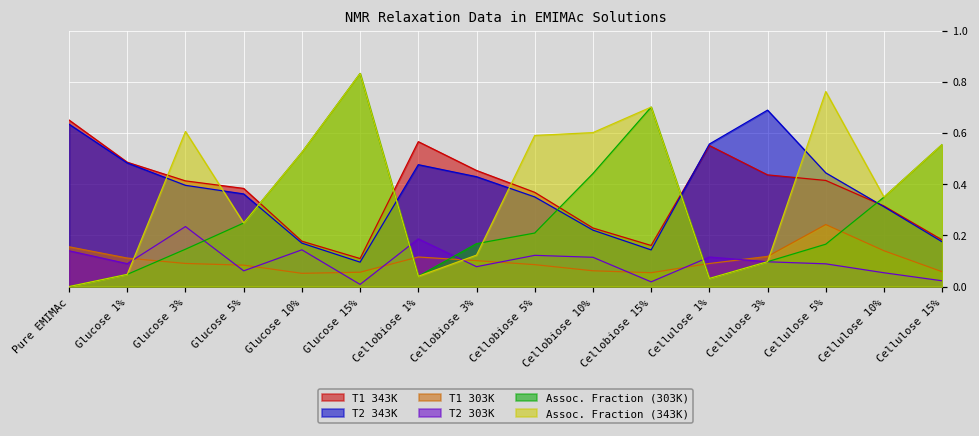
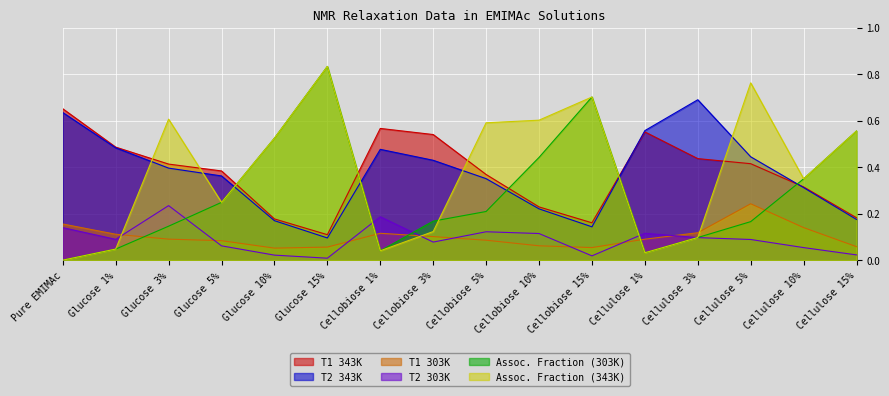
  {
    "T1 343K": {
      "Pure EMIMAc": 0.65,
      "Glucose 3%": 0.41,
      "Glucose 5%": 0.38,
      "Glucose 15%": 0.11,
      "Cellobiose 1%": 0.57,
-     "Cellobiose 3%": 0.45,
+     "Cellobiose 3%": 0.54,
      "Cellobiose 5%": 0.37,
      "Cellobiose 15%": 0.16,
      "Cellulose 3%": 0.44,
      "Cellulose 5%": 0.41
    },
    "T2 343K": {
      "Pure EMIMAc": 0.63,
      "Glucose 3%": 0.40,
      "Glucose 5%": 0.36,
      "Glucose 15%": 0.10,
      "Cellobiose 1%": 0.48,
      "Cellobiose 3%": 0.43,
      "Cellobiose 5%": 0.35,
      "Cellobiose 15%": 0.14,
      "Cellulose 3%": 0.69,
      "Cellulose 5%": 0.44
    },
    "T1 303K": {
      "Pure EMIMAc": 0.16,
      "Glucose 1%": 0.11,
      "Glucose 3%": 0.09,
      "Glucose 5%": 0.08,
      "Glucose 10%": 0.05,
      "Glucose 15%": 0.06,
      "Cellobiose 1%": 0.12,
      "Cellobiose 3%": 0.10,
      "Cellobiose 5%": 0.09,
      "Cellobiose 10%": 0.06,
      "Cellobiose 15%": 0.05,
      "Cellulose 1%": 0.09,
      "Cellulose 3%": 0.12,
      "Cellulose 5%": 0.24,
      "Cellulose 10%": 0.14,
      "Cellulose 15%": 0.06
    },
    "T2 303K": {
      "Pure EMIMAc": 0.14,
      "Glucose 1%": 0.09,
      "Glucose 3%": 0.23,
      "Glucose 5%": 0.06,
-     "Glucose 10%": 0.14,
+     "Glucose 10%": 0.02,
      "Glucose 15%": 0.01,
      "Cellobiose 1%": 0.19,
      "Cellobiose 3%": 0.08,
      "Cellobiose 5%": 0.12,
      "Cellobiose 10%": 0.11,
      "Cellobiose 15%": 0.02,
      "Cellulose 1%": 0.12,
      "Cellulose 5%": 0.09,
      "Cellulose 10%": 0.05,
      "Cellulose 15%": 0.02
    },
    "Assoc. Fraction (303K)": {
      "Glucose 3%": 0.15,
      "Cellobiose 3%": 0.17,
      "Cellobiose 5%": 0.21,
      "Cellobiose 10%": 0.44,
      "Cellulose 5%": 0.17
    },
    "Assoc. Fraction (343K)": {
      "Glucose 3%": 0.61,
      "Cellobiose 3%": 0.12,
      "Cellobiose 5%": 0.59,
      "Cellobiose 10%": 0.60,
      "Cellulose 5%": 0.76
    }
  }
